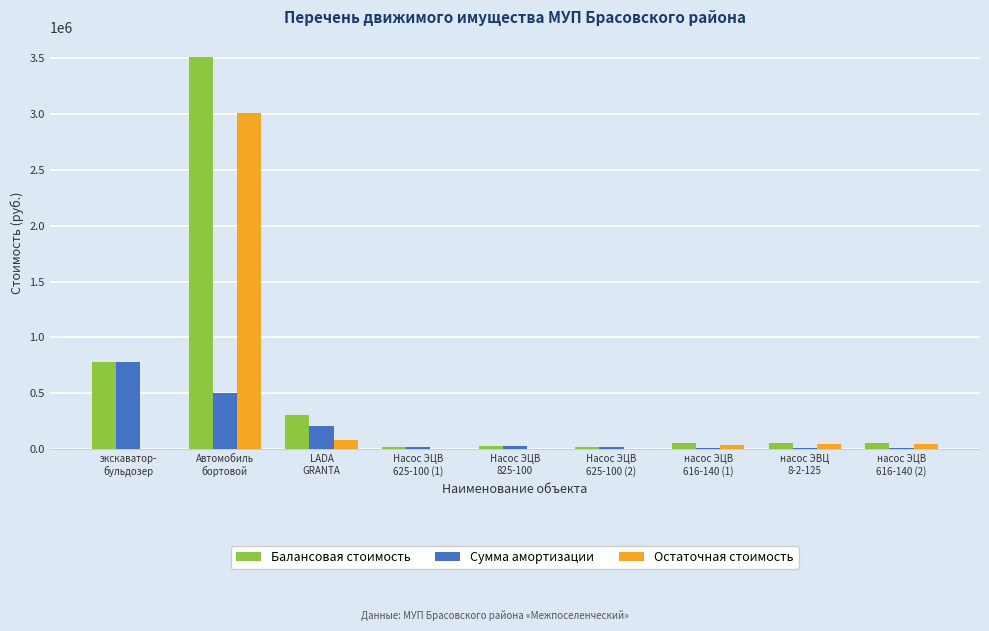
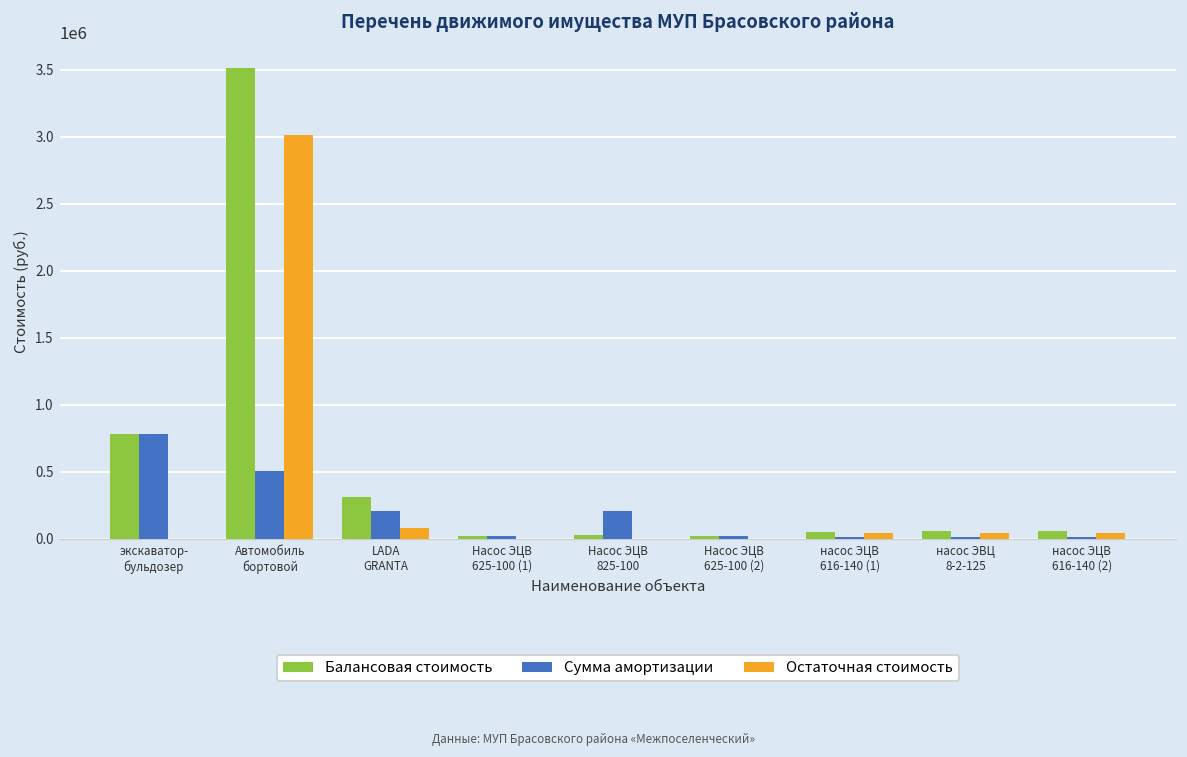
  {
    "Балансовая стоимость": {
      "экскаватор- бульдозер": 780000,
      "Автомобиль бортовой": 3510000,
      "LADA GRANTA": 310000,
      "Насос ЭЦВ 825-100": 30000,
      "насос ЭЦВ 616-140 (1)": 50000,
      "насос ЭВЦ 8-2-125": 50000,
      "насос ЭЦВ 616-140 (2)": 50000
    },
    "Сумма амортизации": {
      "экскаватор- бульдозер": 780000,
      "Автомобиль бортовой": 500000,
      "LADA GRANTA": 210000,
-     "Насос ЭЦВ 825-100": 30000
+     "Насос ЭЦВ 825-100": 200000
    },
    "Остаточная стоимость": {
      "экскаватор- бульдозер": 0,
      "Автомобиль бортовой": 3010000,
      "LADA GRANTA": 80000,
      "Насос ЭЦВ 625-100 (1)": 0,
      "Насос ЭЦВ 825-100": 0,
      "Насос ЭЦВ 625-100 (2)": 0,
      "насос ЭЦВ 616-140 (1)": 40000,
      "насос ЭВЦ 8-2-125": 40000,
      "насос ЭЦВ 616-140 (2)": 40000
    }
  }
